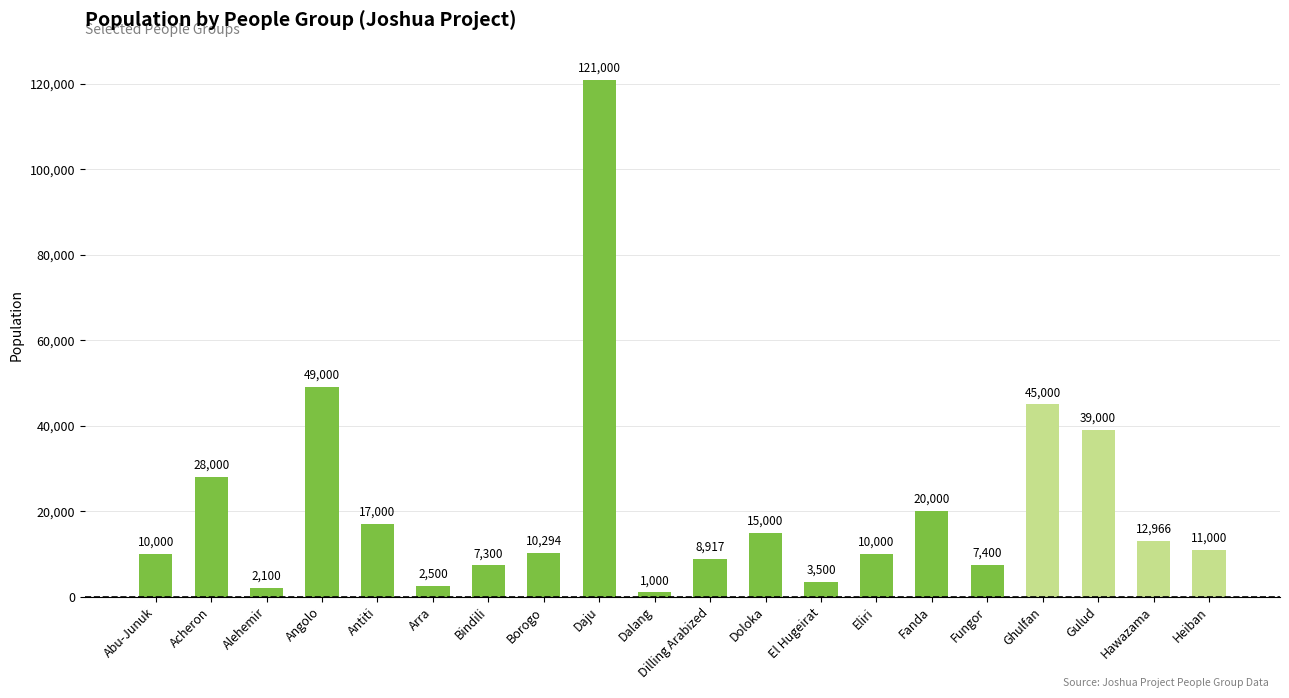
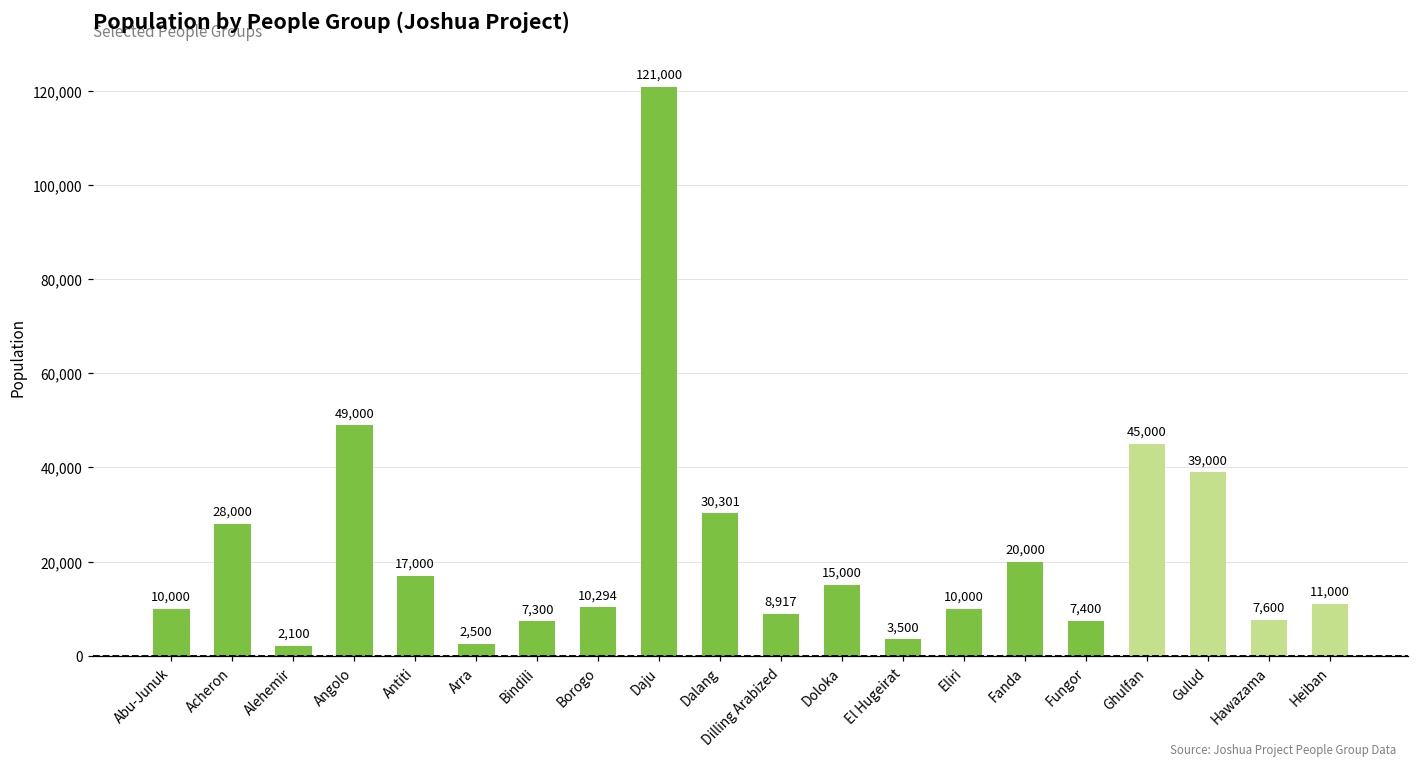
  {
    "Abu-Junuk": "10,000",
    "Acheron": "28,000",
    "Alehemir": "2,100",
    "Angolo": "49,000",
    "Antiti": "17,000",
    "Arra": "2,500",
    "Bindili": "7,300",
    "Borogo": "10,294",
    "Daju": "121,000",
-   "Dalang": "1,000",
+   "Dalang": "30,301",
    "Dilling Arabized": "8,917",
    "Doloka": "15,000",
    "El Hugeirat": "3,500",
    "Eliri": "10,000",
    "Fanda": "20,000",
    "Fungor": "7,400",
    "Ghulfan": "45,000",
    "Gulud": "39,000",
-   "Hawazama": "12,966",
+   "Hawazama": "7,600",
    "Heiban": "11,000"
  }
